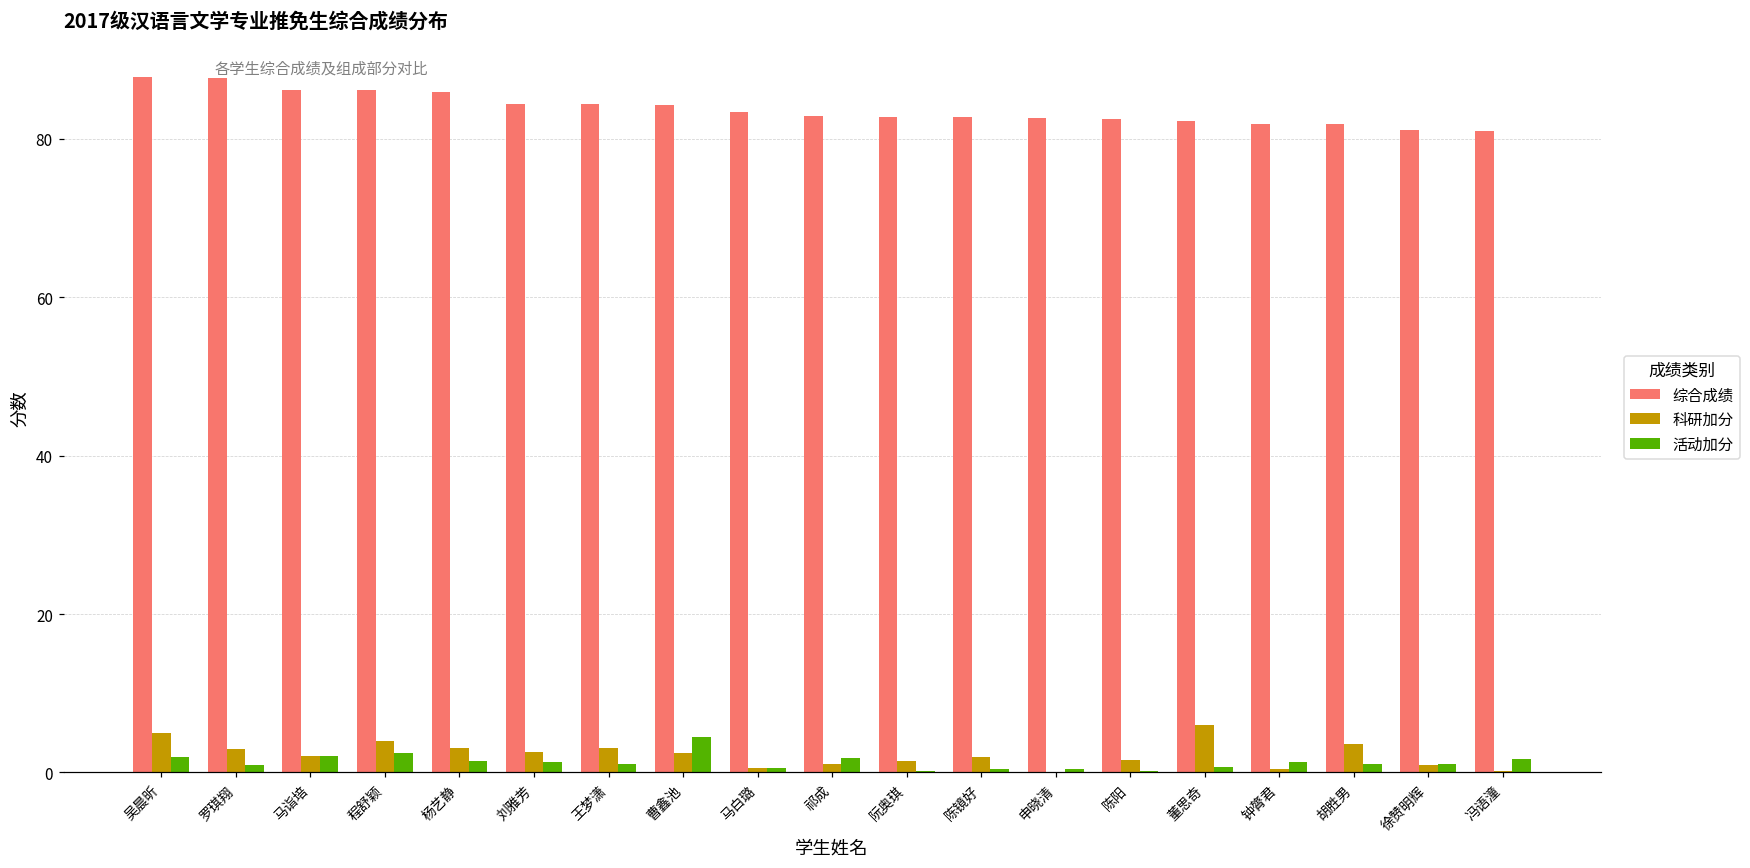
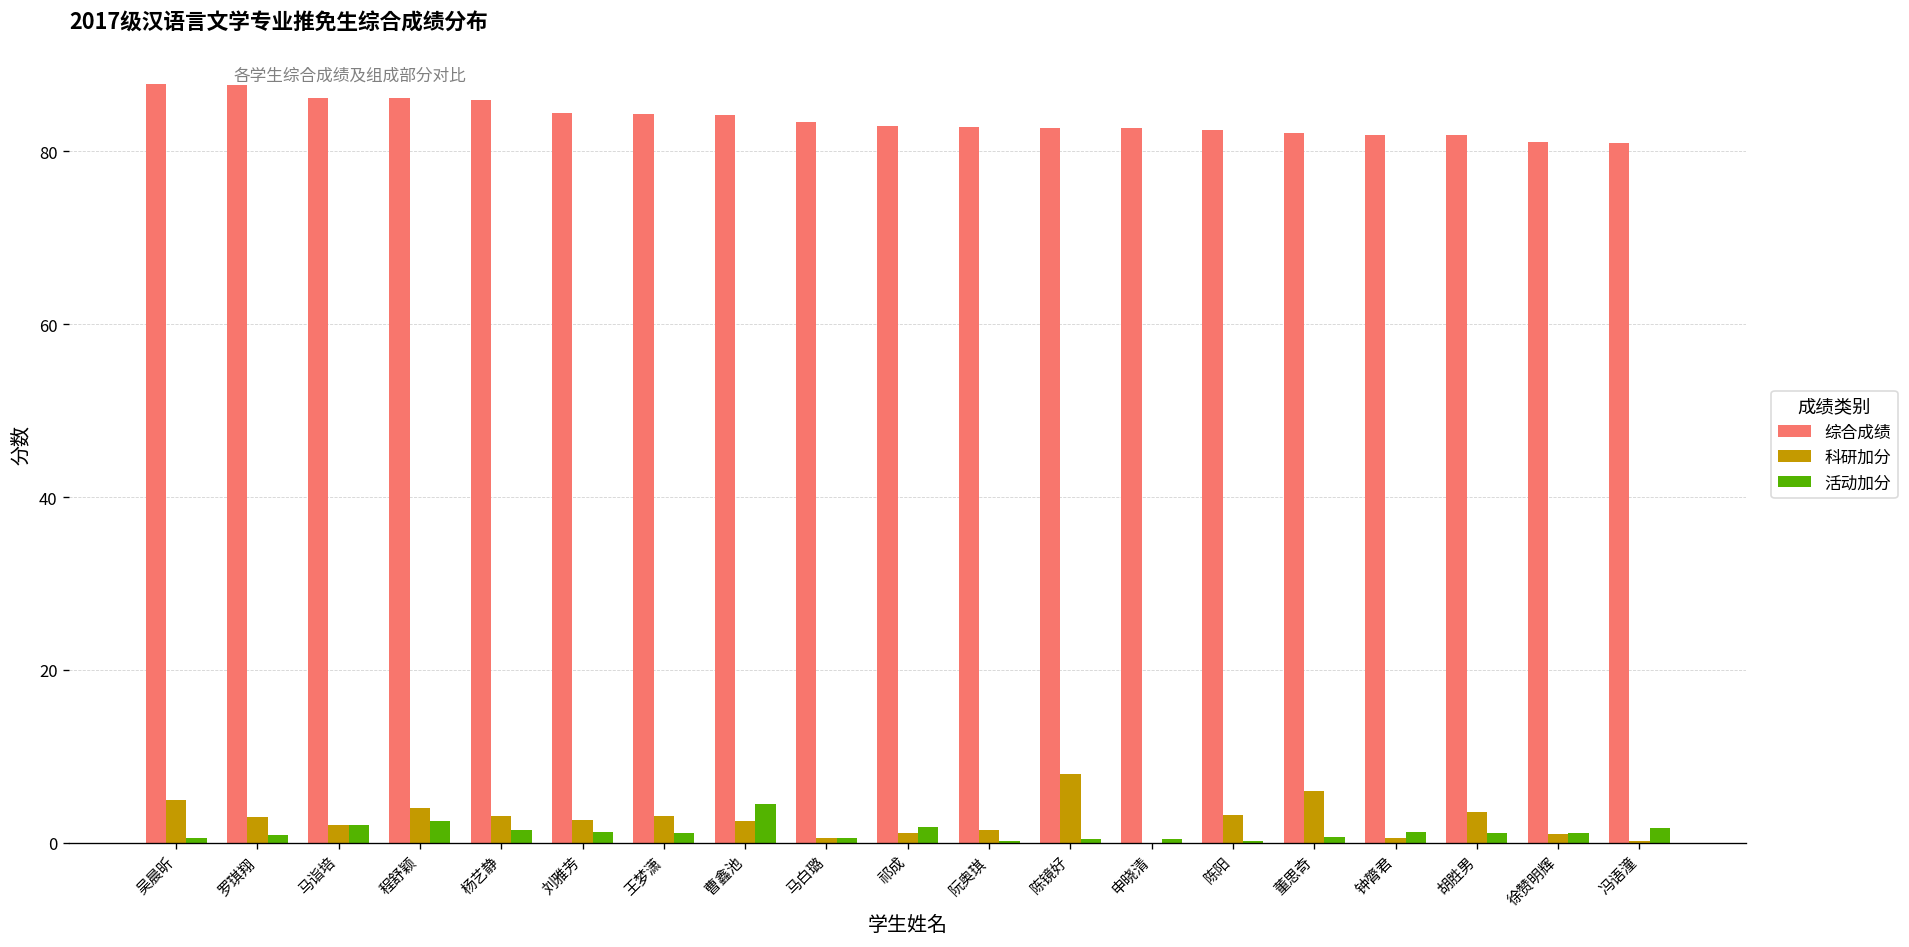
  {
    "综合成绩": {
      "吴晨昕": 88,
      "罗琪翔": 88,
      "马诣培": 86,
      "程舒颖": 86,
      "杨艺静": 86,
      "刘雅芳": 84,
      "王梦潇": 84,
      "曹鑫池": 84,
      "马白璐": 83,
      "祁成": 83,
      "阮奥琪": 83,
      "陈镜好": 83,
      "申晓清": 83,
      "陈阳": 82,
      "董思奇": 82,
      "钟膂君": 82,
      "胡胜男": 82,
      "徐赞明辉": 81,
      "冯语潼": 81
    },
    "科研加分": {
      "吴晨昕": 5,
      "罗琪翔": 3,
      "马诣培": 2,
      "程舒颖": 4,
      "杨艺静": 3,
      "刘雅芳": 3,
      "王梦潇": 3,
      "曹鑫池": 3,
      "马白璐": 1,
      "祁成": 1,
      "阮奥琪": 2,
-     "陈镜好": 2,
+     "陈镜好": 8,
      "申晓清": 0,
-     "陈阳": 2,
+     "陈阳": 3,
      "董思奇": 6,
      "钟膂君": 1,
      "胡胜男": 4,
      "徐赞明辉": 1
    },
    "活动加分": {
-     "吴晨昕": 2,
+     "吴晨昕": 1,
      "罗琪翔": 1,
      "马诣培": 2,
      "程舒颖": 3,
      "杨艺静": 2,
      "刘雅芳": 1,
      "王梦潇": 1,
      "曹鑫池": 5,
      "马白璐": 1,
      "祁成": 2,
      "陈镜好": 0,
      "申晓清": 0,
      "董思奇": 1,
      "钟膂君": 1,
      "胡胜男": 1,
      "徐赞明辉": 1,
      "冯语潼": 2
    }
  }
